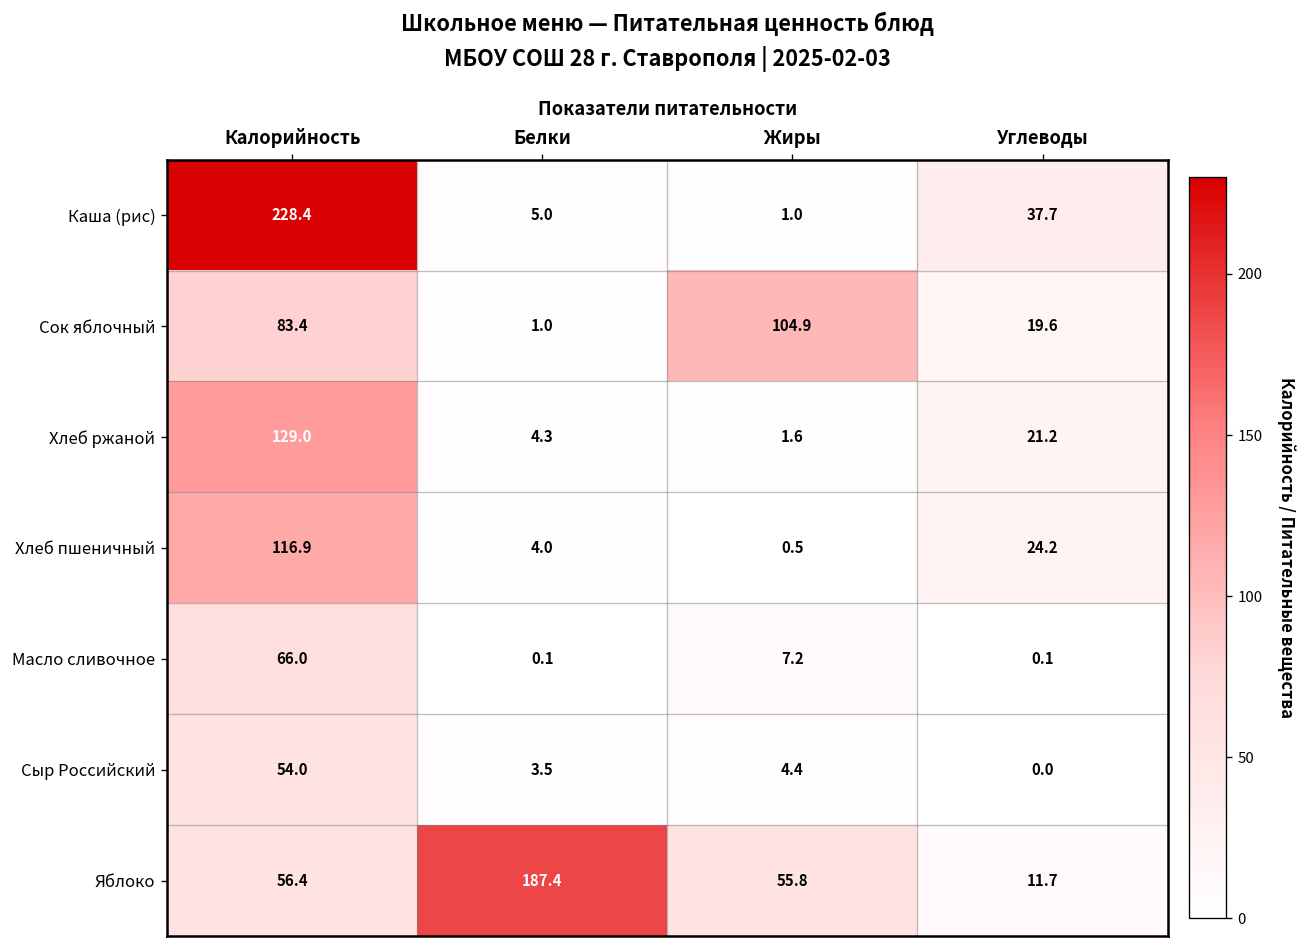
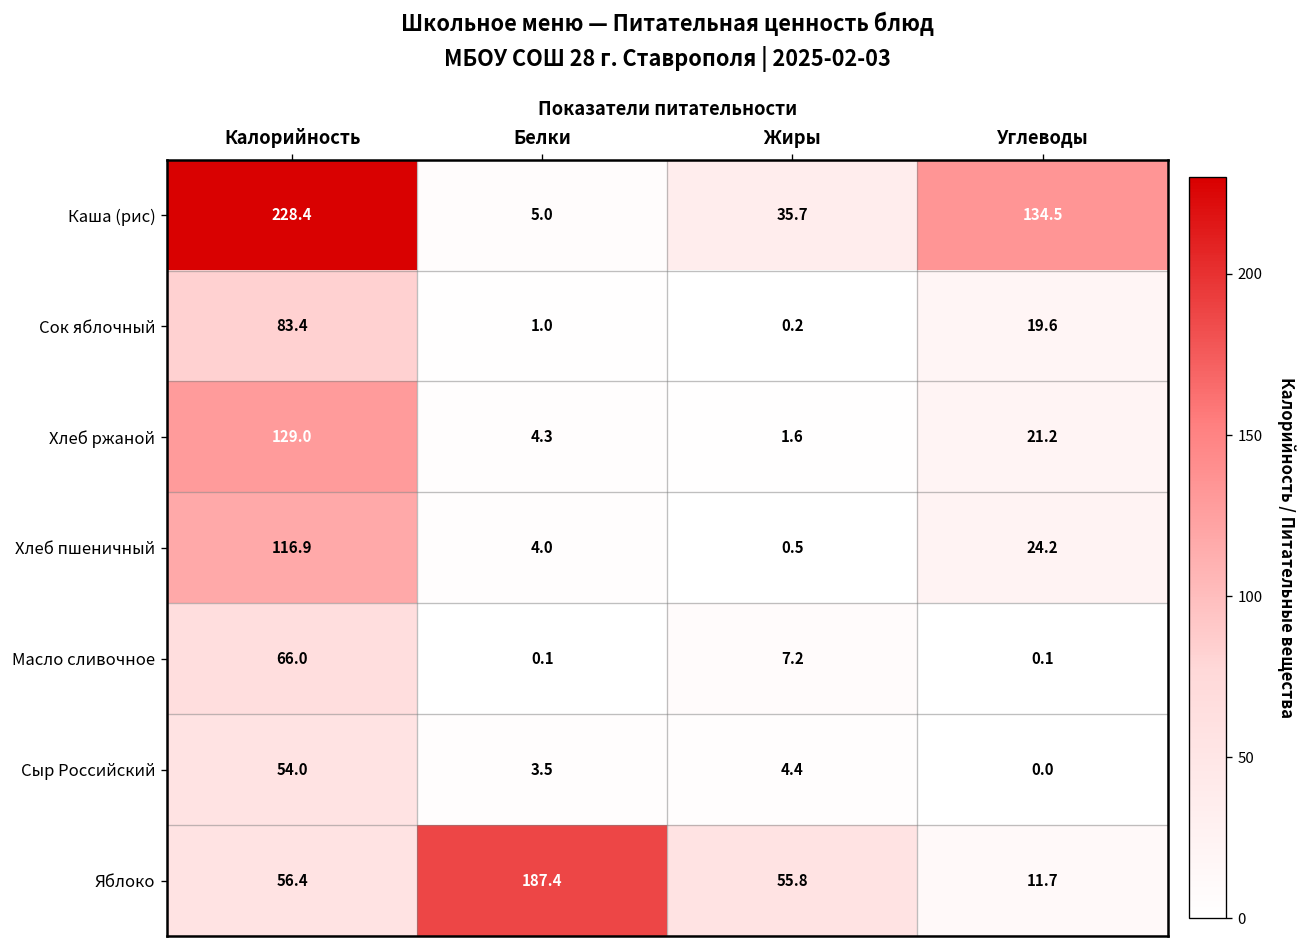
  {
    "Каша (рис)": {
-     "Жиры": 1.0,
-     "Углеводы": 37.7
+     "Жиры": 35.7,
+     "Углеводы": 134.5
    },
    "Сок яблочный": {
-     "Жиры": 104.9
+     "Жиры": 0.2
    }
  }
